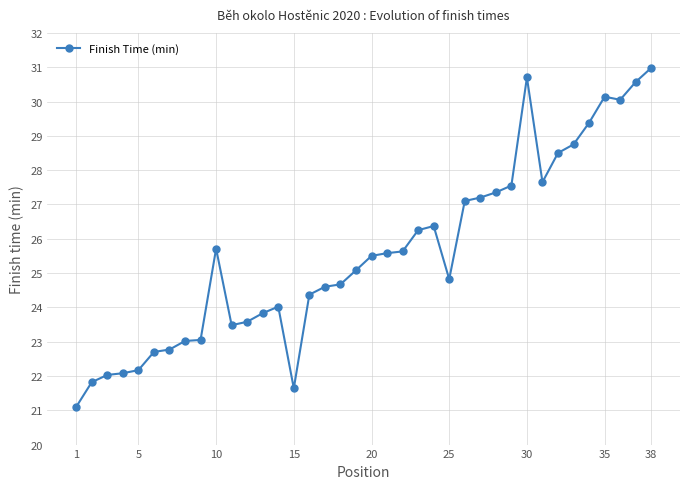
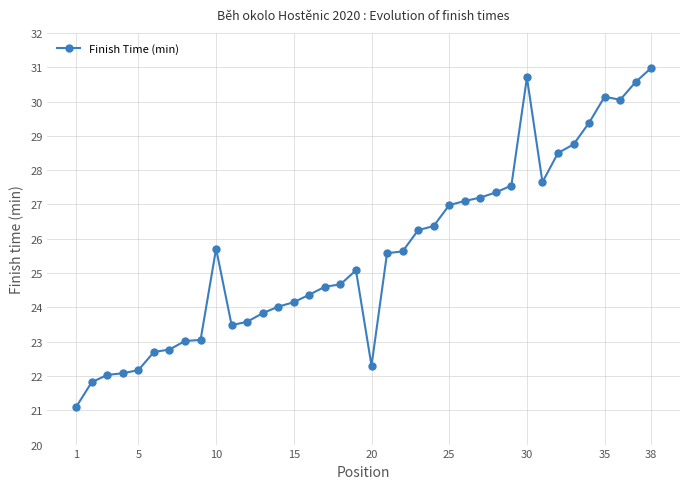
  {
    "1": 21.1,
    "5": 22.2,
    "10": 25.7,
-   "15": 21.6,
-   "20": 25.5,
-   "25": 24.8,
+   "15": 24.2,
+   "20": 22.3,
+   "25": 27.0,
    "30": 30.7,
    "35": 30.1,
    "38": 31.0
  }
